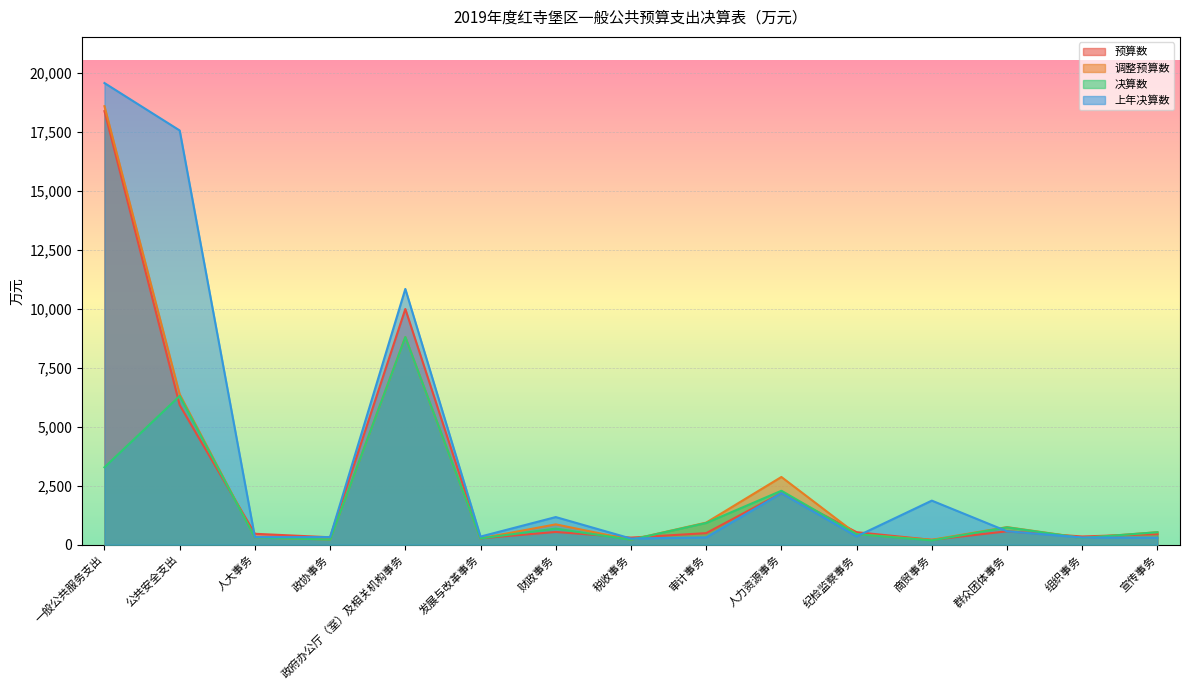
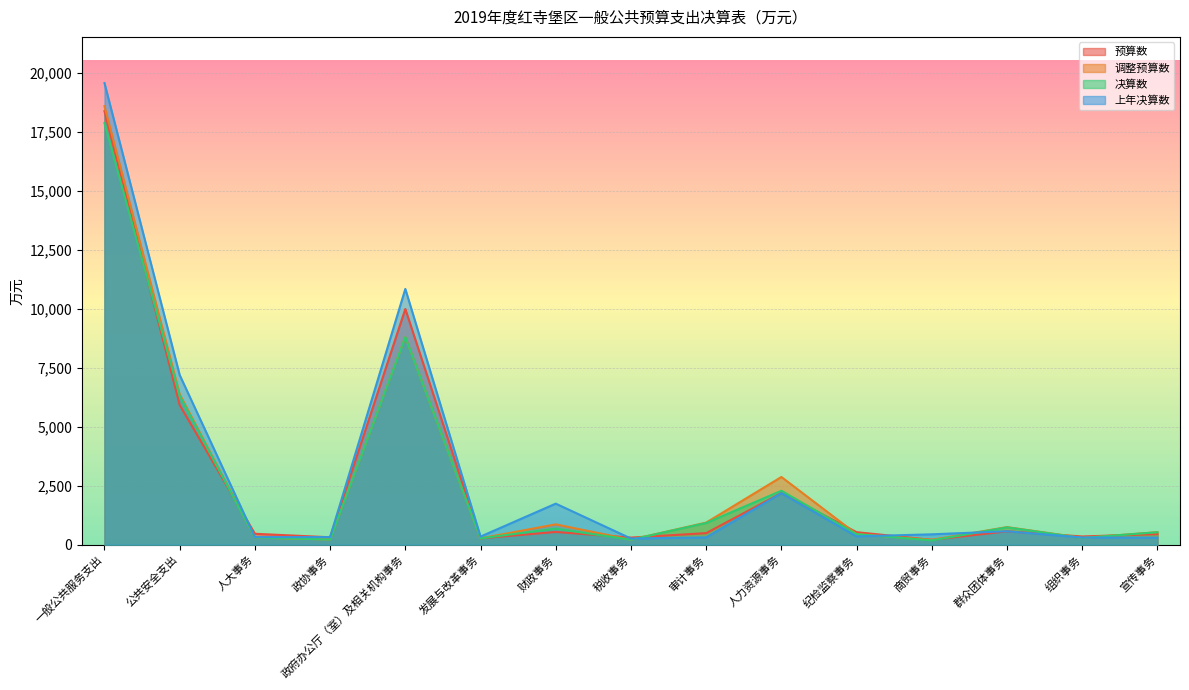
  {
    "决算数": {
-     "一般公共服务支出": "3,300",
+     "一般公共服务支出": "17,900",
      "财政事务": "700"
    },
    "上年决算数": {
      "一般公共服务支出": "19,600",
-     "公共安全支出": "17,600",
+     "公共安全支出": "7,200",
      "政府办公厅（室）及相关机构事务": "10,800",
-     "财政事务": "1,200",
+     "财政事务": "1,700",
      "审计事务": "300",
-     "商贸事务": "1,900",
+     "商贸事务": "400",
      "宣传事务": "300"
    }
  }
